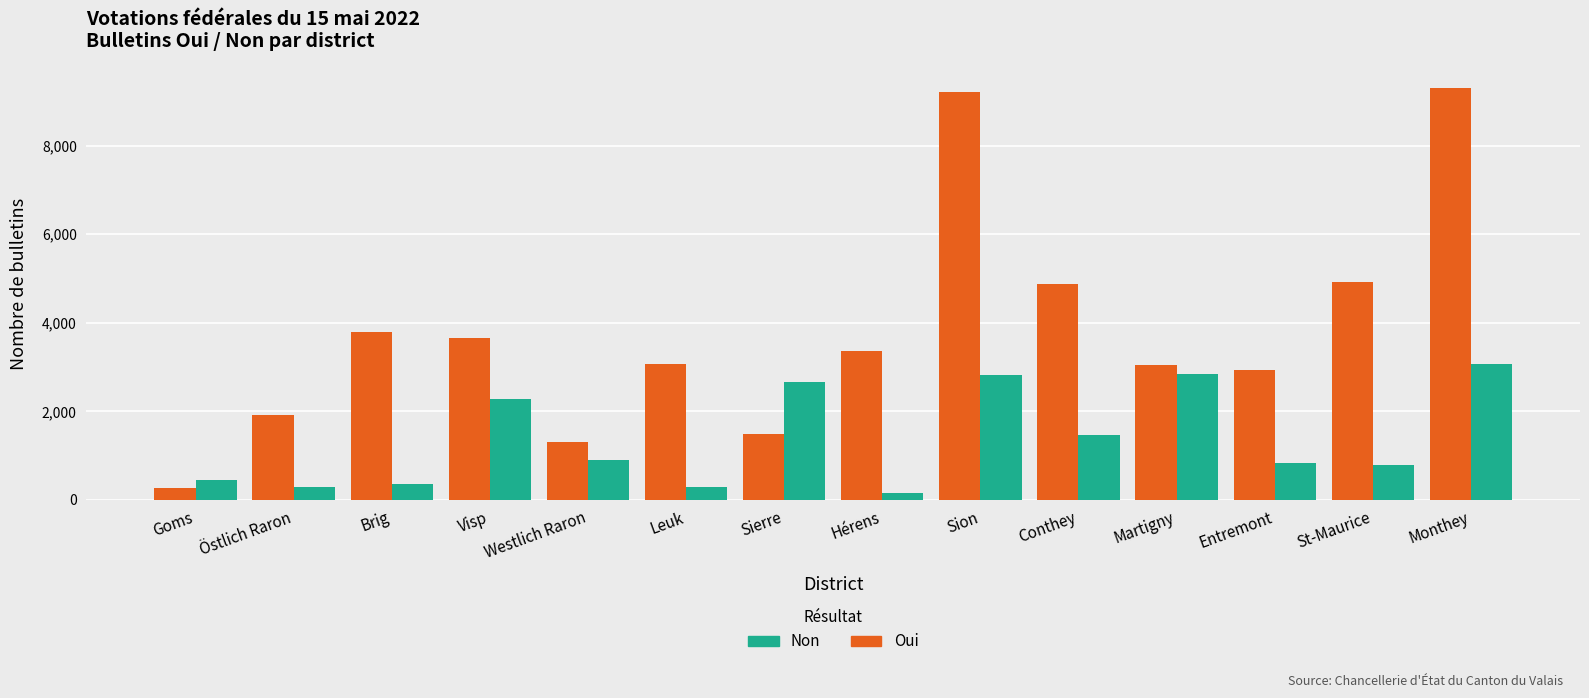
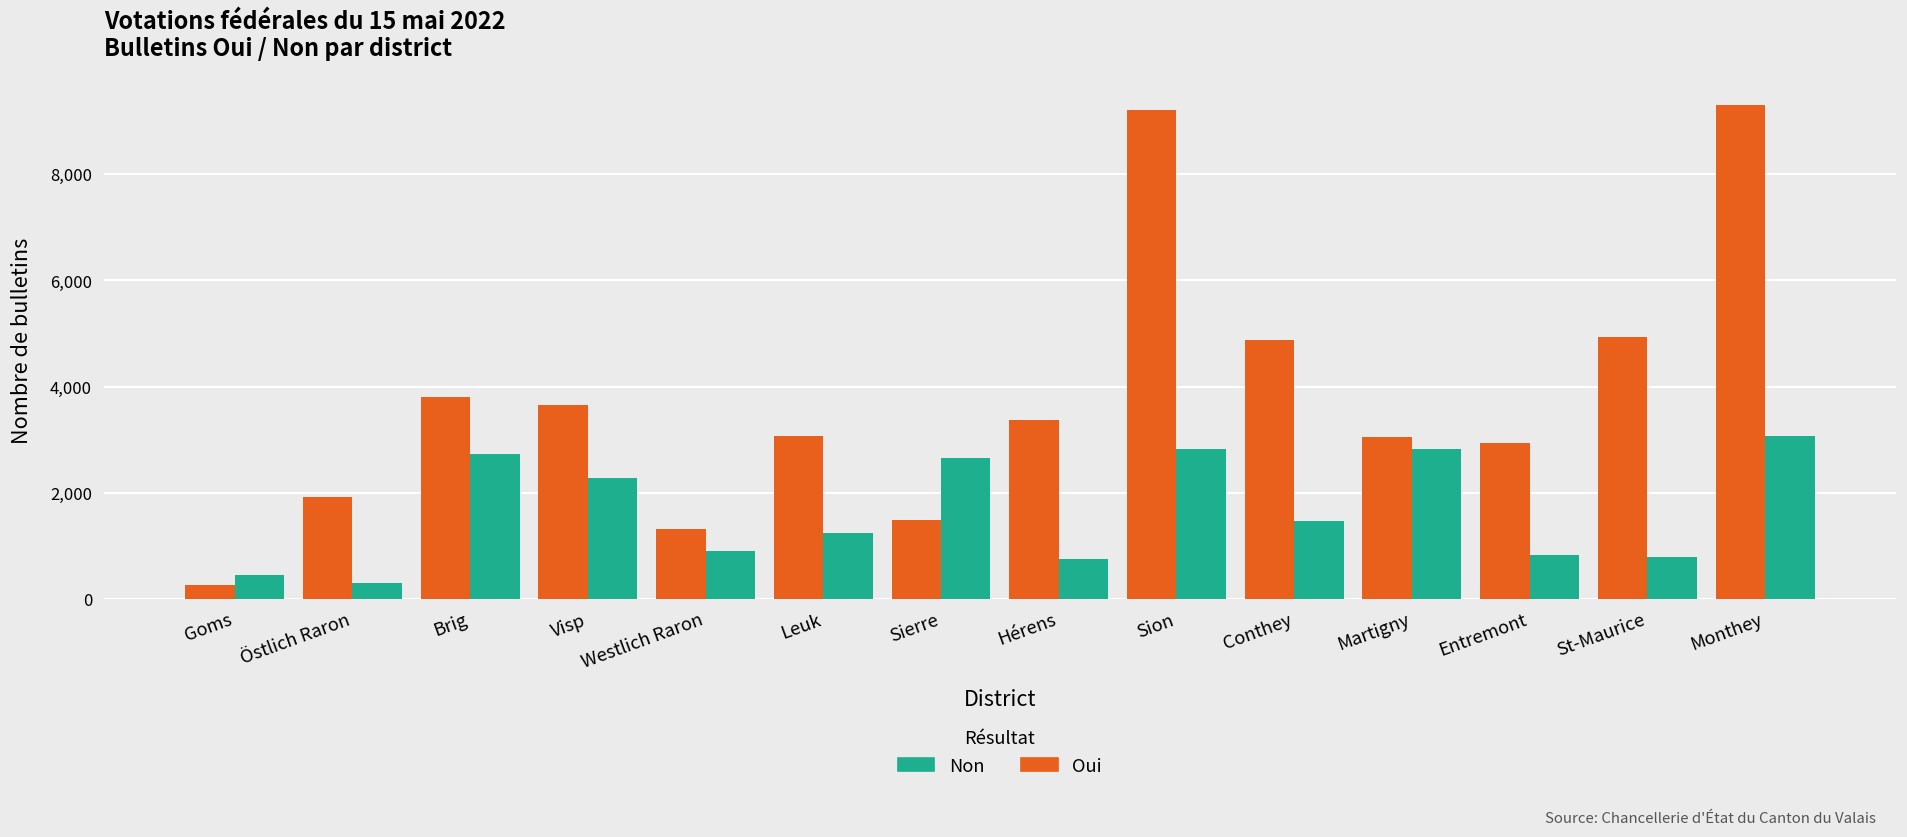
  {
    "Oui": {
      "Goms": "300",
      "Östlich Raron": "1,900",
      "Brig": "3,800",
      "Visp": "3,700",
      "Westlich Raron": "1,300",
      "Leuk": "3,100",
      "Sierre": "1,500",
      "Hérens": "3,400",
      "Sion": "9,200",
      "Conthey": "4,900",
      "Martigny": "3,100",
      "Entremont": "2,900",
      "St-Maurice": "4,900",
      "Monthey": "9,300"
    },
    "Non": {
      "Goms": "500",
      "Östlich Raron": "300",
-     "Brig": "400",
+     "Brig": "2,700",
      "Visp": "2,300",
      "Westlich Raron": "900",
-     "Leuk": "300",
+     "Leuk": "1,200",
      "Sierre": "2,700",
-     "Hérens": "200",
+     "Hérens": "800",
      "Sion": "2,800",
      "Conthey": "1,500",
      "Martigny": "2,800",
      "Entremont": "800",
      "St-Maurice": "800",
      "Monthey": "3,100"
    }
  }
